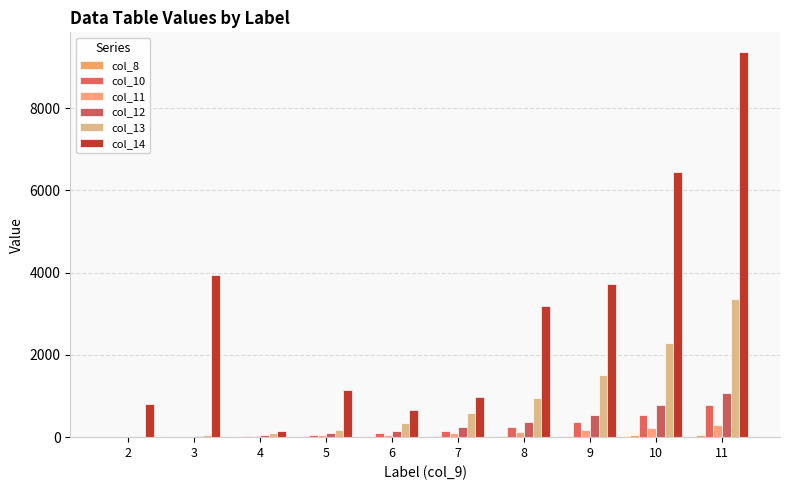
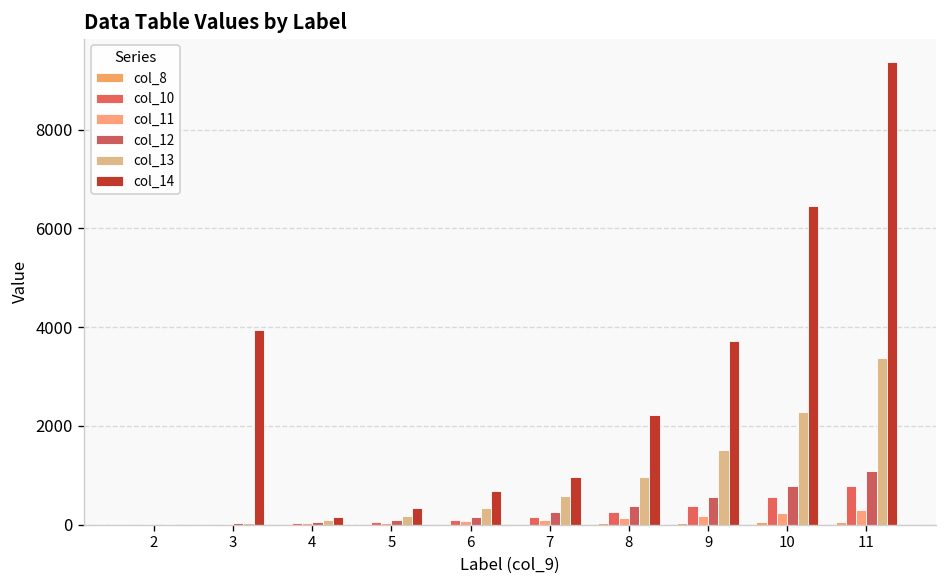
  {
    "col_14": {
-     "2": 800,
+     "2": 0,
      "3": 3900,
      "4": 200,
-     "5": 1200,
+     "5": 300,
      "6": 700,
      "7": 1000,
-     "8": 3200,
+     "8": 2200,
      "9": 3700,
      "10": 6500,
      "11": 9400
    }
  }
